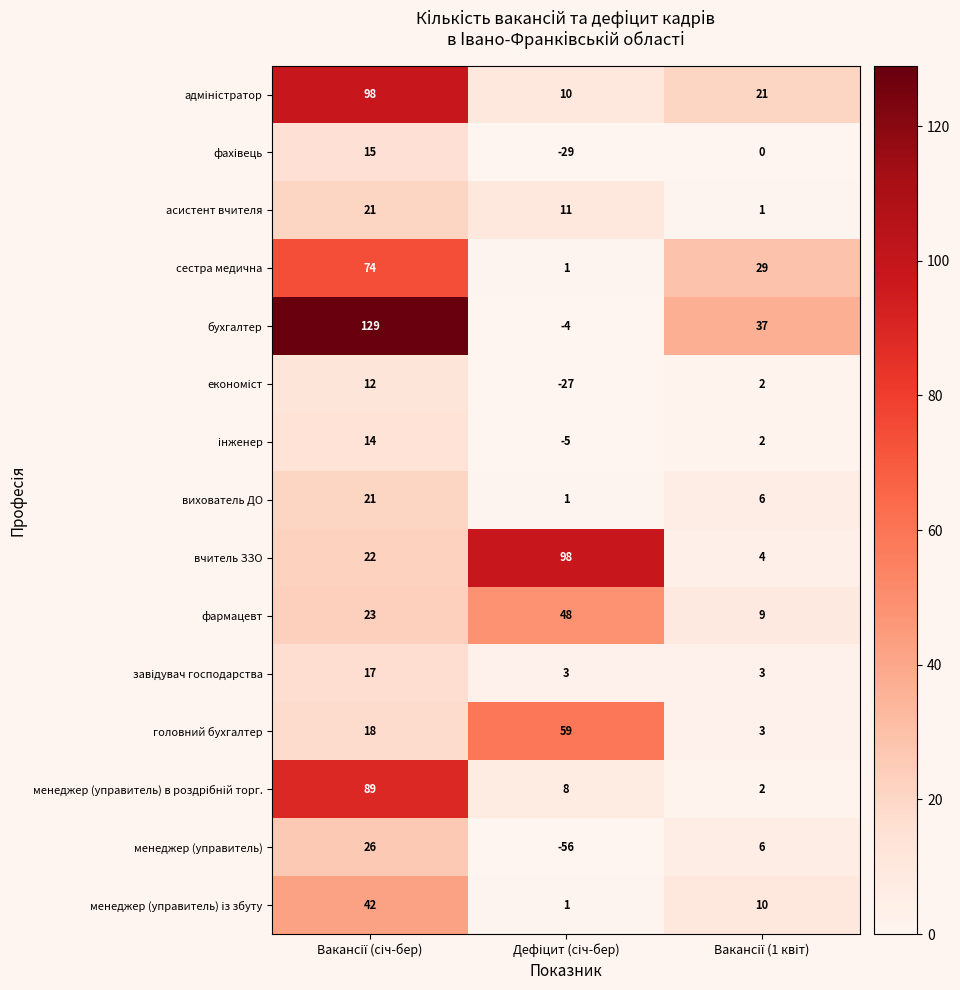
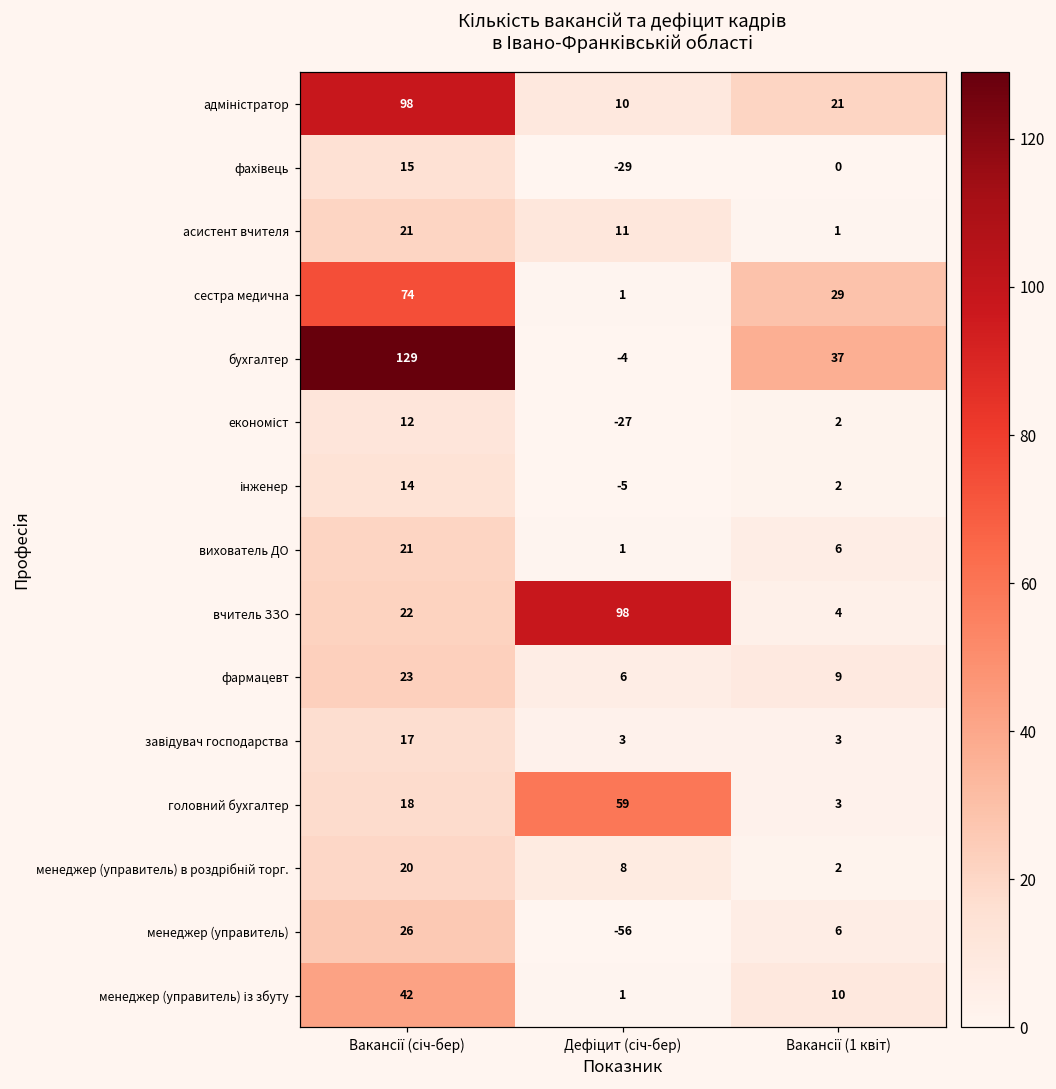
  {
    "адміністратор": {
      "Вакансії (січ-бер)": 98,
      "Дефіцит (січ-бер)": 10,
      "Вакансії (1 квіт)": 21
    },
    "фахівець": {
      "Вакансії (січ-бер)": 15,
      "Дефіцит (січ-бер)": -29,
      "Вакансії (1 квіт)": 0
    },
    "асистент вчителя": {
      "Вакансії (січ-бер)": 21,
      "Дефіцит (січ-бер)": 11,
      "Вакансії (1 квіт)": 1
    },
    "сестра медична": {
      "Вакансії (січ-бер)": 74,
      "Дефіцит (січ-бер)": 1,
      "Вакансії (1 квіт)": 29
    },
    "бухгалтер": {
      "Вакансії (січ-бер)": 129,
      "Дефіцит (січ-бер)": -4,
      "Вакансії (1 квіт)": 37
    },
    "економіст": {
      "Вакансії (січ-бер)": 12,
      "Дефіцит (січ-бер)": -27,
      "Вакансії (1 квіт)": 2
    },
    "інженер": {
      "Вакансії (січ-бер)": 14,
      "Дефіцит (січ-бер)": -5,
      "Вакансії (1 квіт)": 2
    },
    "вихователь ДО": {
      "Вакансії (січ-бер)": 21,
      "Дефіцит (січ-бер)": 1,
      "Вакансії (1 квіт)": 6
    },
    "вчитель ЗЗО": {
      "Вакансії (січ-бер)": 22,
      "Дефіцит (січ-бер)": 98,
      "Вакансії (1 квіт)": 4
    },
    "фармацевт": {
      "Вакансії (січ-бер)": 23,
-     "Дефіцит (січ-бер)": 48,
+     "Дефіцит (січ-бер)": 6,
      "Вакансії (1 квіт)": 9
    },
    "завідувач господарства": {
      "Вакансії (січ-бер)": 17,
      "Дефіцит (січ-бер)": 3,
      "Вакансії (1 квіт)": 3
    },
    "головний бухгалтер": {
      "Вакансії (січ-бер)": 18,
      "Дефіцит (січ-бер)": 59,
      "Вакансії (1 квіт)": 3
    },
    "менеджер (управитель) в роздрібній торг.": {
-     "Вакансії (січ-бер)": 89,
+     "Вакансії (січ-бер)": 20,
      "Дефіцит (січ-бер)": 8,
      "Вакансії (1 квіт)": 2
    },
    "менеджер (управитель)": {
      "Вакансії (січ-бер)": 26,
      "Дефіцит (січ-бер)": -56,
      "Вакансії (1 квіт)": 6
    },
    "менеджер (управитель) із збуту": {
      "Вакансії (січ-бер)": 42,
      "Дефіцит (січ-бер)": 1,
      "Вакансії (1 квіт)": 10
    }
  }
